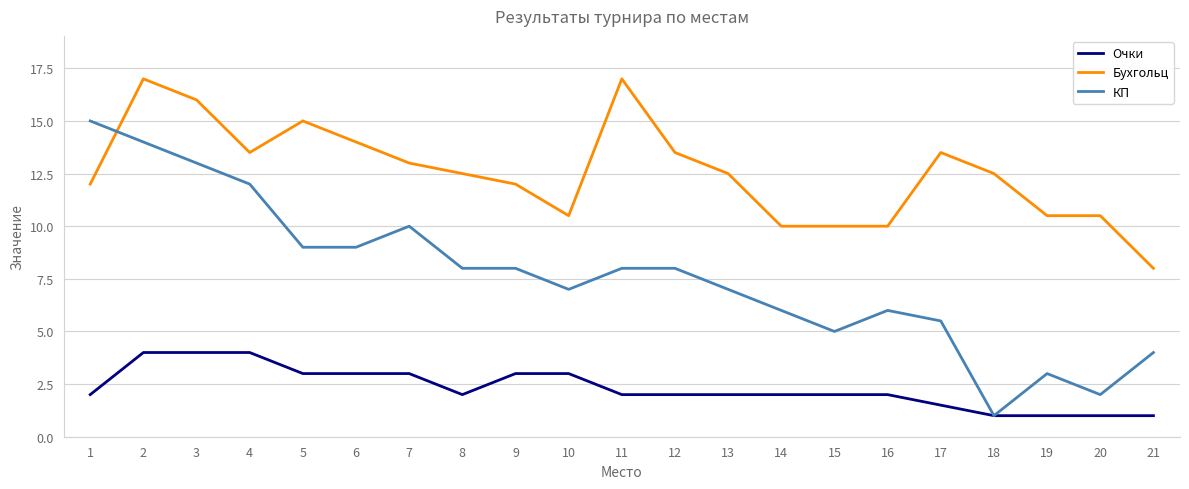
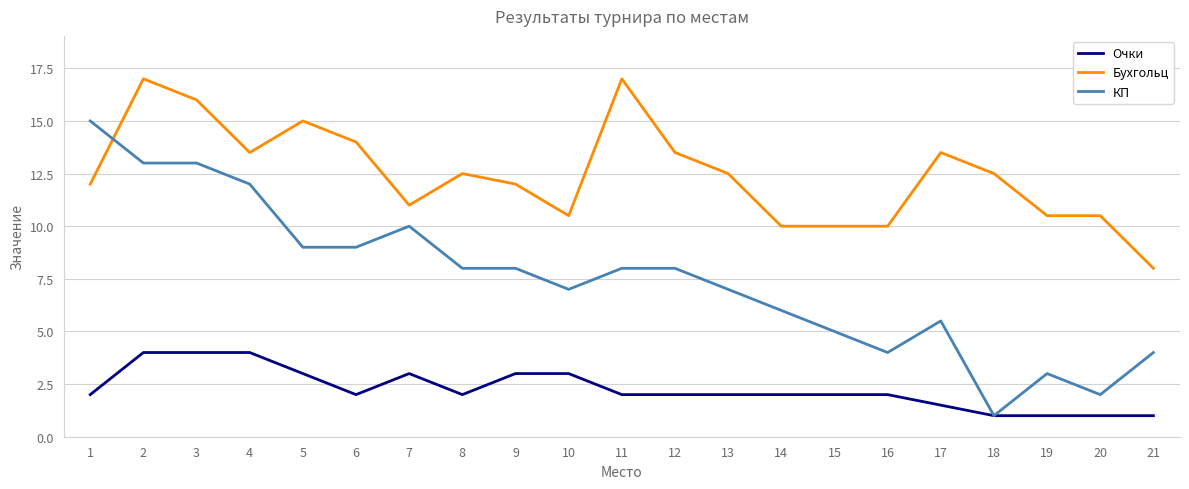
  {
    "Очки": {
      "1": 2,
      "2": 4,
      "3": 4,
      "4": 4,
      "5": 3,
-     "6": 3,
+     "6": 2,
      "7": 3,
      "8": 2,
      "9": 3,
      "10": 3,
      "11": 2,
      "12": 2,
      "13": 2,
      "14": 2,
      "15": 2,
      "16": 2,
      "17": 1.5,
      "19": 1,
      "20": 1,
      "21": 1
    },
    "Бухгольц": {
      "1": 12,
      "2": 17,
      "3": 16,
      "4": 13.5,
      "5": 15,
      "6": 14,
-     "7": 13,
+     "7": 11,
      "8": 12.5,
      "9": 12,
      "10": 10.5,
      "11": 17,
      "12": 13.5,
      "13": 12.5,
      "14": 10,
      "15": 10,
      "16": 10,
      "17": 13.5,
      "18": 12.5,
      "19": 10.5,
      "20": 10.5,
      "21": 8
    },
    "КП": {
      "1": 15,
-     "2": 14,
+     "2": 13,
      "3": 13,
      "4": 12,
      "5": 9,
      "6": 9,
      "7": 10,
      "8": 8,
      "9": 8,
      "10": 7,
      "11": 8,
      "12": 8,
      "13": 7,
      "14": 6,
      "15": 5,
-     "16": 6,
+     "16": 4,
      "17": 5.5,
      "19": 3,
      "20": 2,
      "21": 4
    }
  }
